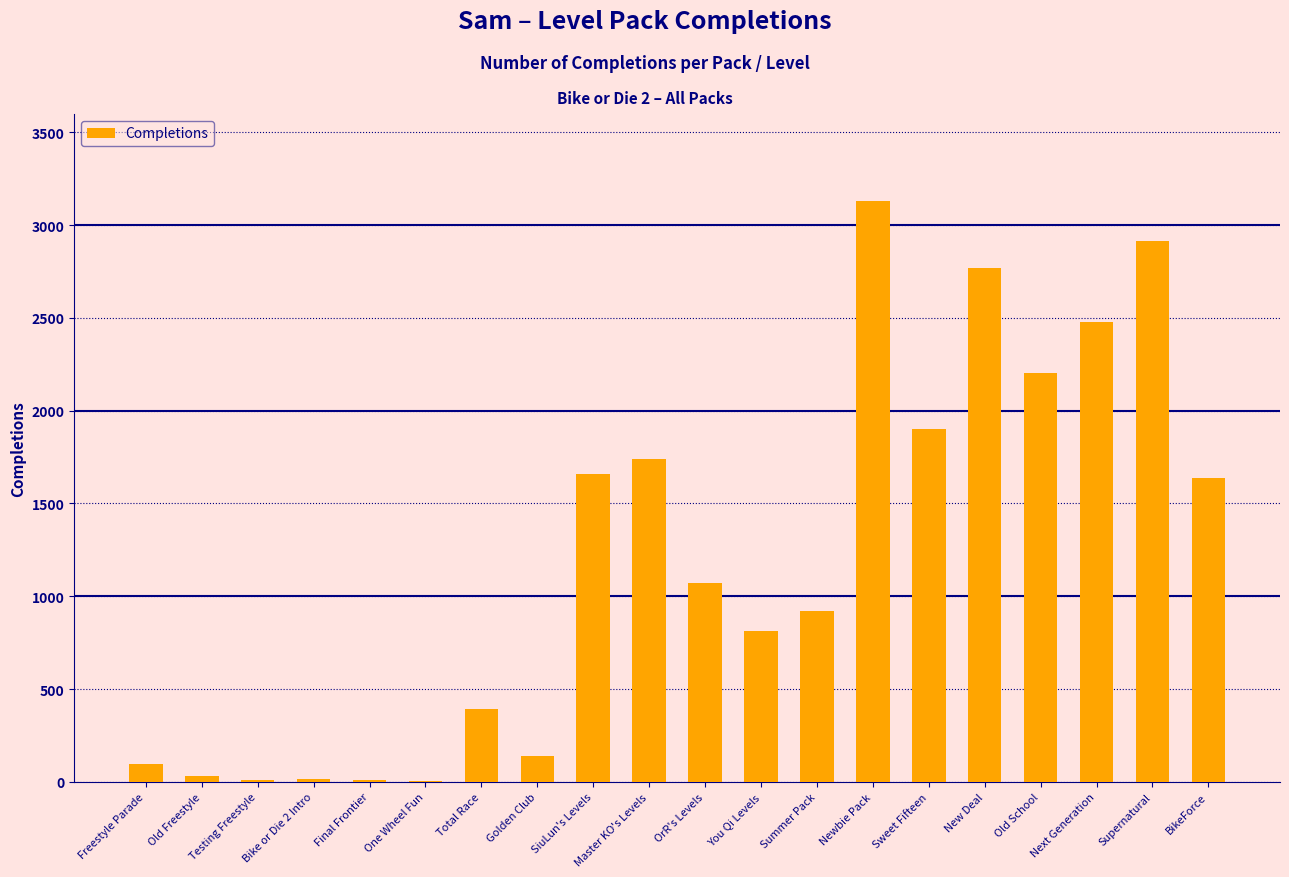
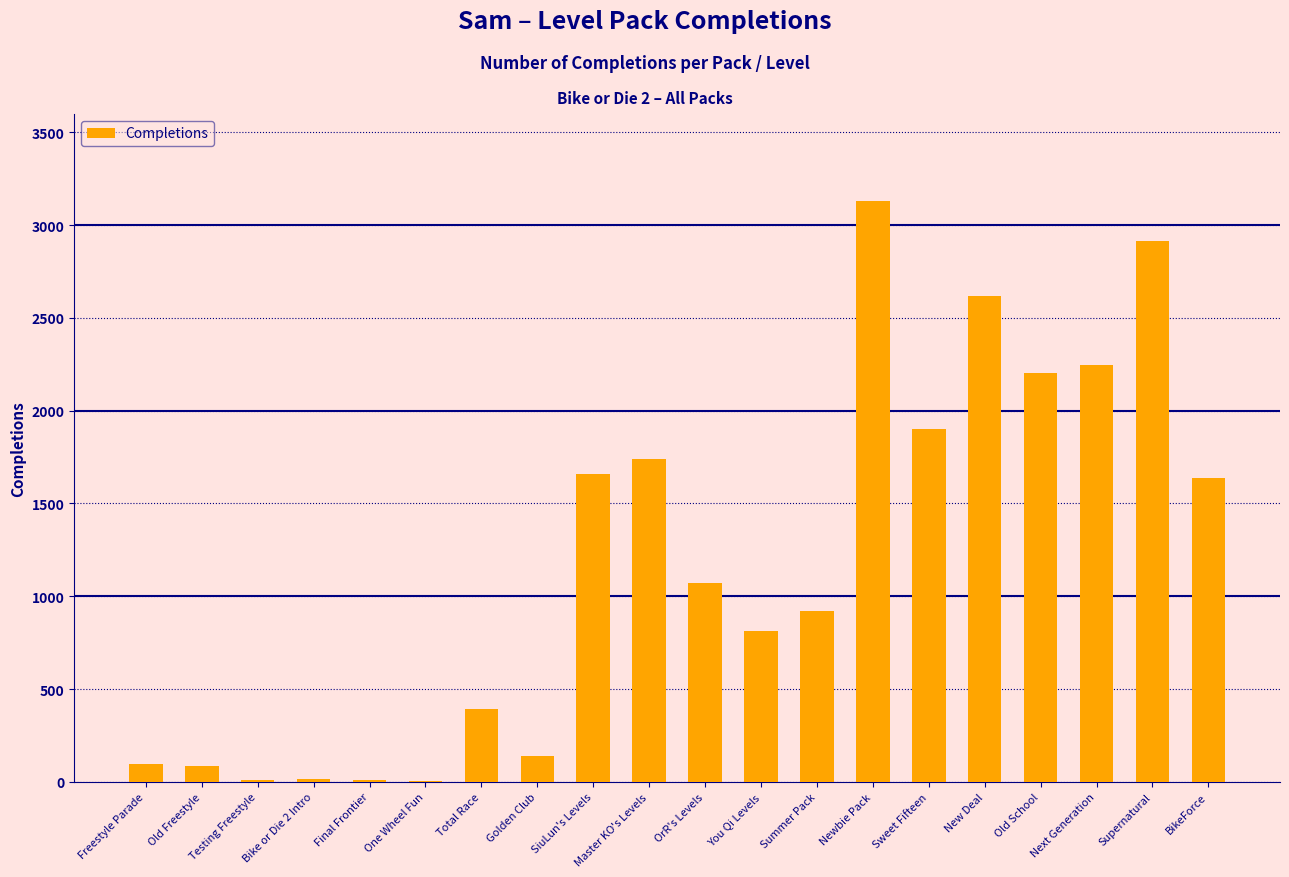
  {
    "Freestyle Parade": 100,
-   "Old Freestyle": 30,
+   "Old Freestyle": 90,
    "Bike or Die 2 Intro": 20,
    "Total Race": 390,
    "Golden Club": 140,
    "SiuLun's Levels": 1660,
    "Master KO's Levels": 1740,
    "OrR's Levels": 1070,
    "You Qi Levels": 810,
    "Summer Pack": 920,
    "Newbie Pack": 3130,
    "Sweet Fifteen": 1900,
-   "New Deal": 2770,
+   "New Deal": 2620,
    "Old School": 2210,
-   "Next Generation": 2480,
+   "Next Generation": 2240,
    "Supernatural": 2910,
    "BikeForce": 1640
  }
